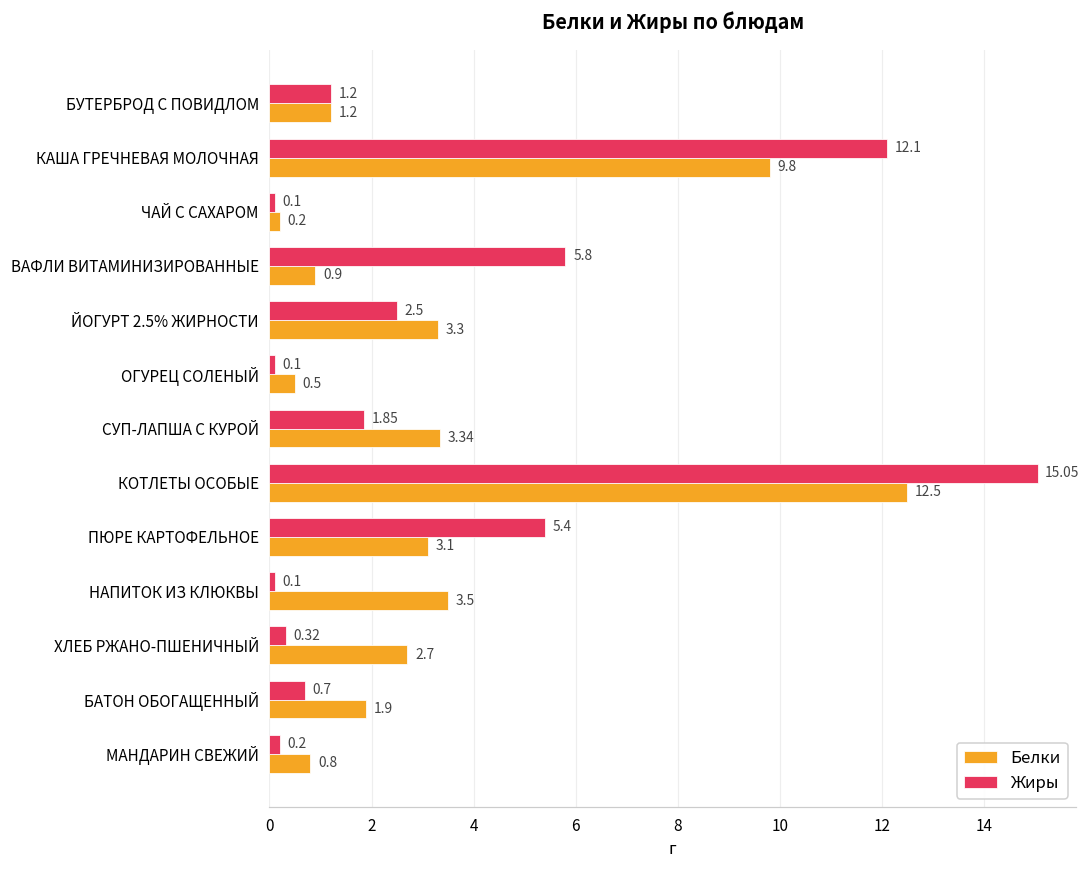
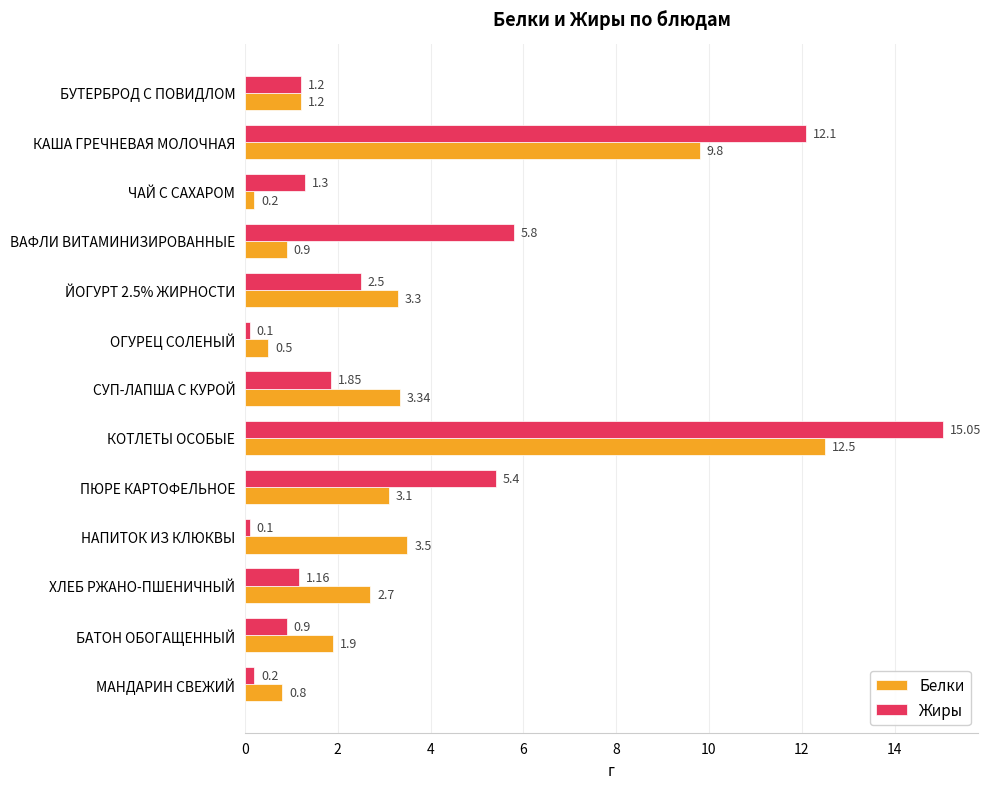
  {
    "Белки": {
      "БУТЕРБРОД С ПОВИДЛОМ": 1.2,
      "КАША ГРЕЧНЕВАЯ МОЛОЧНАЯ": 9.8,
      "ЧАЙ С САХАРОМ": 0.2,
      "ВАФЛИ ВИТАМИНИЗИРОВАННЫЕ": 0.9,
      "ЙОГУРТ 2.5% ЖИРНОСТИ": 3.3,
      "ОГУРЕЦ СОЛЕНЫЙ": 0.5,
      "СУП-ЛАПША С КУРОЙ": 3.34,
      "КОТЛЕТЫ ОСОБЫЕ": 12.5,
      "ПЮРЕ КАРТОФЕЛЬНОЕ": 3.1,
      "НАПИТОК ИЗ КЛЮКВЫ": 3.5,
      "ХЛЕБ РЖАНО-ПШЕНИЧНЫЙ": 2.7,
      "БАТОН ОБОГАЩЕННЫЙ": 1.9,
      "МАНДАРИН СВЕЖИЙ": 0.8
    },
    "Жиры": {
      "БУТЕРБРОД С ПОВИДЛОМ": 1.2,
      "КАША ГРЕЧНЕВАЯ МОЛОЧНАЯ": 12.1,
-     "ЧАЙ С САХАРОМ": 0.1,
+     "ЧАЙ С САХАРОМ": 1.3,
      "ВАФЛИ ВИТАМИНИЗИРОВАННЫЕ": 5.8,
      "ЙОГУРТ 2.5% ЖИРНОСТИ": 2.5,
      "ОГУРЕЦ СОЛЕНЫЙ": 0.1,
      "СУП-ЛАПША С КУРОЙ": 1.85,
      "КОТЛЕТЫ ОСОБЫЕ": 15.05,
      "ПЮРЕ КАРТОФЕЛЬНОЕ": 5.4,
      "НАПИТОК ИЗ КЛЮКВЫ": 0.1,
-     "ХЛЕБ РЖАНО-ПШЕНИЧНЫЙ": 0.32,
-     "БАТОН ОБОГАЩЕННЫЙ": 0.7,
+     "ХЛЕБ РЖАНО-ПШЕНИЧНЫЙ": 1.16,
+     "БАТОН ОБОГАЩЕННЫЙ": 0.9,
      "МАНДАРИН СВЕЖИЙ": 0.2
    }
  }
